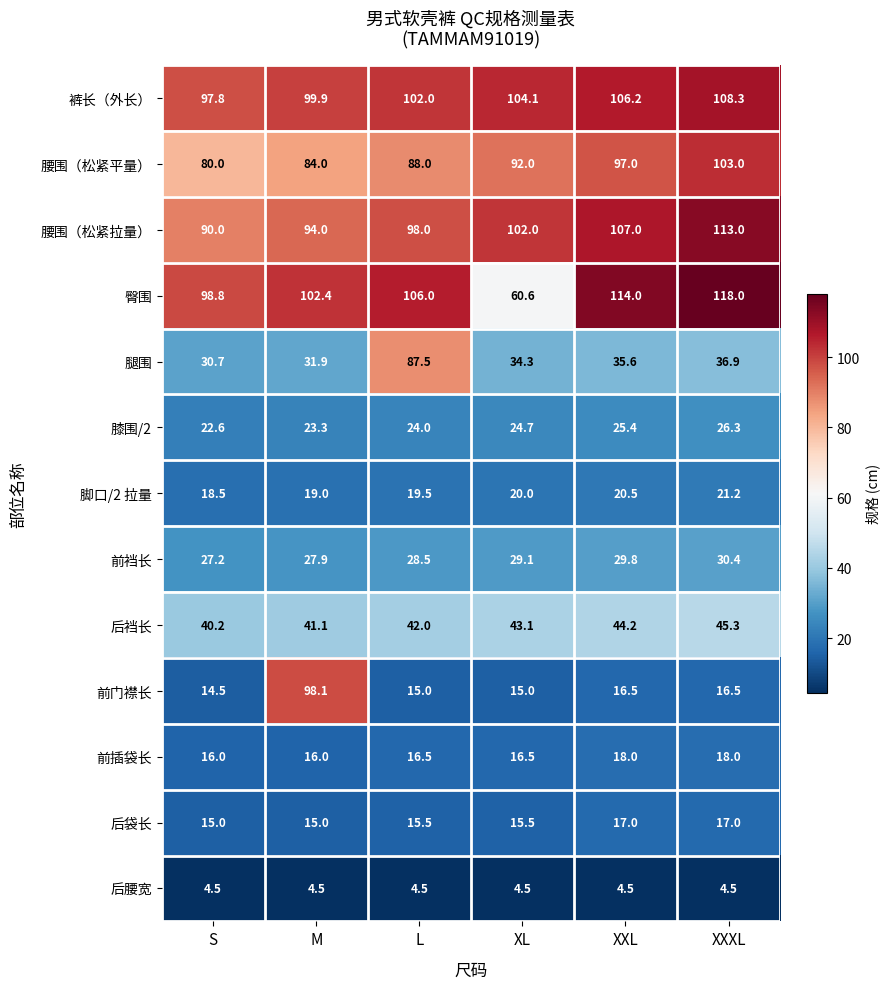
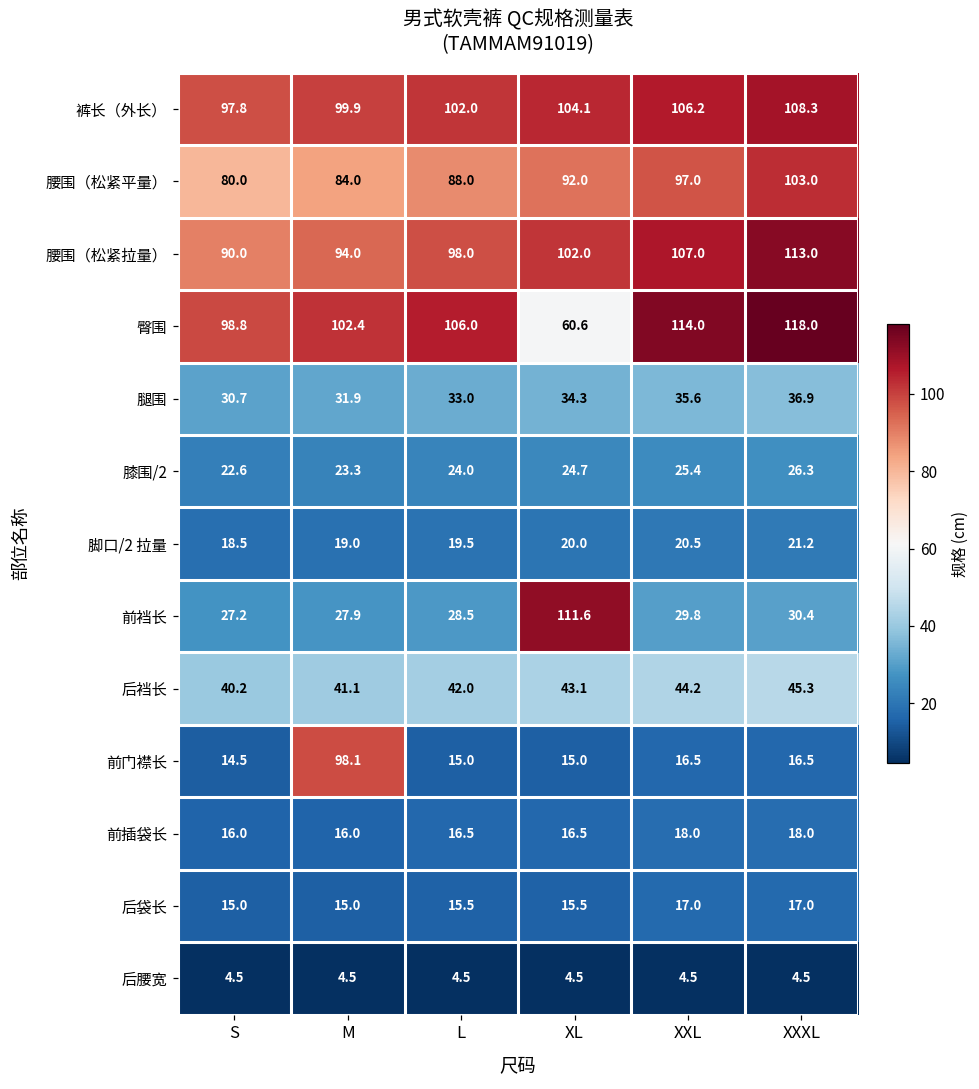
  {
    "裤长（外长）": {
      "S": 97.8,
      "M": 99.9,
      "L": 102.0,
      "XL": 104.1,
      "XXL": 106.2,
      "XXXL": 108.3
    },
    "腰围（松紧平量）": {
      "S": 80.0,
      "M": 84.0,
      "L": 88.0,
      "XL": 92.0,
      "XXL": 97.0,
      "XXXL": 103.0
    },
    "腰围（松紧拉量）": {
      "S": 90.0,
      "M": 94.0,
      "L": 98.0,
      "XL": 102.0,
      "XXL": 107.0,
      "XXXL": 113.0
    },
    "臀围": {
      "S": 98.8,
      "M": 102.4,
      "L": 106.0,
      "XL": 60.6,
      "XXL": 114.0,
      "XXXL": 118.0
    },
    "腿围": {
      "S": 30.7,
      "M": 31.9,
-     "L": 87.5,
+     "L": 33.0,
      "XL": 34.3,
      "XXL": 35.6,
      "XXXL": 36.9
    },
    "膝围/2": {
      "S": 22.6,
      "M": 23.3,
      "L": 24.0,
      "XL": 24.7,
      "XXL": 25.4,
      "XXXL": 26.3
    },
    "脚口/2 拉量": {
      "S": 18.5,
      "M": 19.0,
      "L": 19.5,
      "XL": 20.0,
      "XXL": 20.5,
      "XXXL": 21.2
    },
    "前裆长": {
      "S": 27.2,
      "M": 27.9,
      "L": 28.5,
-     "XL": 29.1,
+     "XL": 111.6,
      "XXL": 29.8,
      "XXXL": 30.4
    },
    "后裆长": {
      "S": 40.2,
      "M": 41.1,
      "L": 42.0,
      "XL": 43.1,
      "XXL": 44.2,
      "XXXL": 45.3
    },
    "前门襟长": {
      "S": 14.5,
      "M": 98.1,
      "L": 15.0,
      "XL": 15.0,
      "XXL": 16.5,
      "XXXL": 16.5
    },
    "前插袋长": {
      "S": 16.0,
      "M": 16.0,
      "L": 16.5,
      "XL": 16.5,
      "XXL": 18.0,
      "XXXL": 18.0
    },
    "后袋长": {
      "S": 15.0,
      "M": 15.0,
      "L": 15.5,
      "XL": 15.5,
      "XXL": 17.0,
      "XXXL": 17.0
    },
    "后腰宽": {
      "S": 4.5,
      "M": 4.5,
      "L": 4.5,
      "XL": 4.5,
      "XXL": 4.5,
      "XXXL": 4.5
    }
  }
